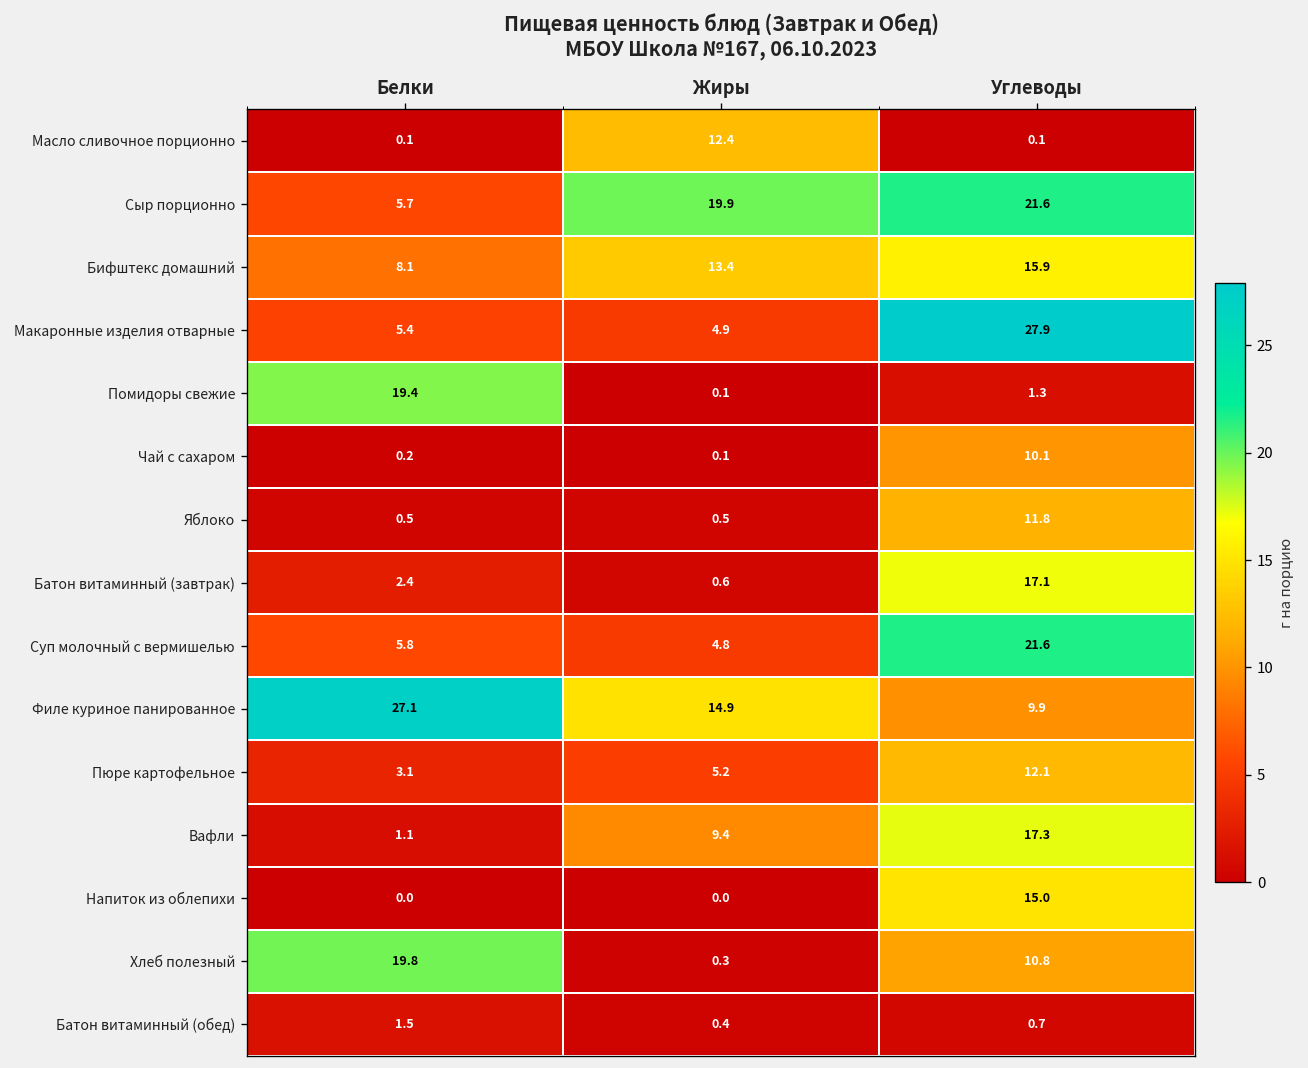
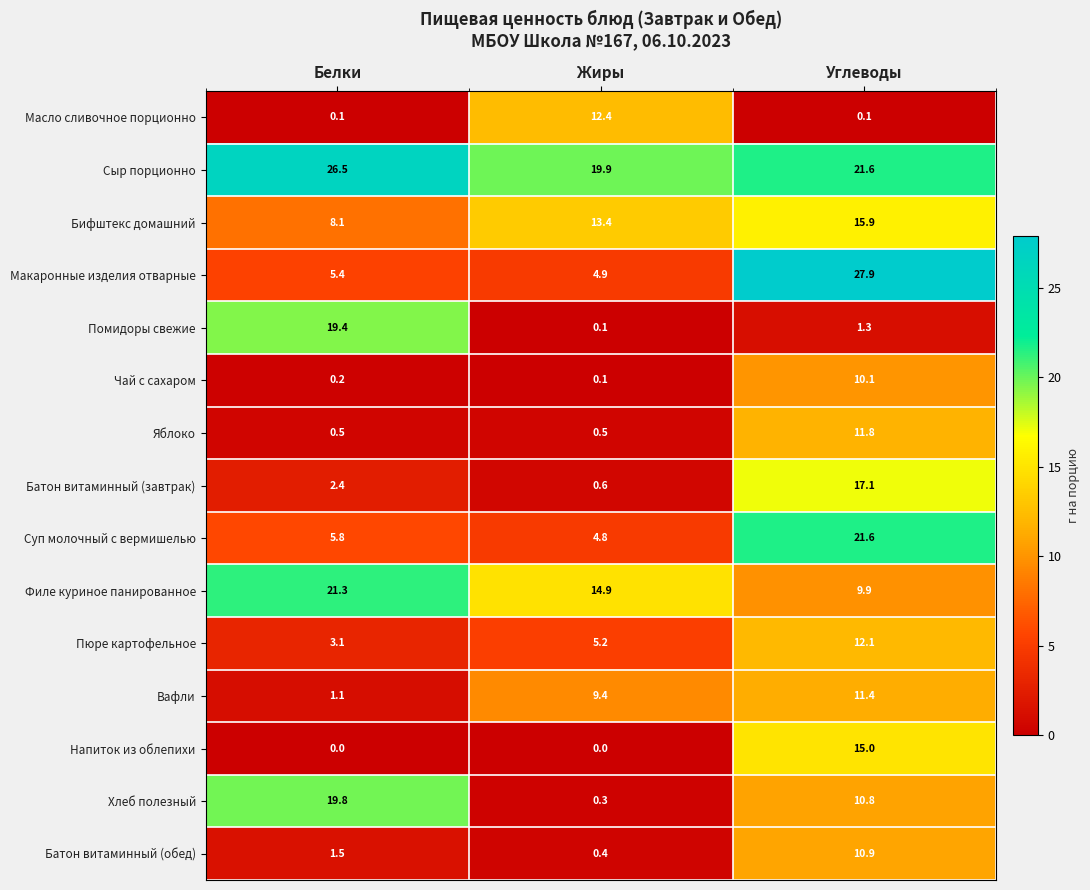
  {
    "Масло сливочное порционно": {
      "Белки": 0.1,
      "Жиры": 12.4,
      "Углеводы": 0.1
    },
    "Сыр порционно": {
-     "Белки": 5.7,
+     "Белки": 26.5,
      "Жиры": 19.9,
      "Углеводы": 21.6
    },
    "Бифштекс домашний": {
      "Белки": 8.1,
      "Жиры": 13.4,
      "Углеводы": 15.9
    },
    "Макаронные изделия отварные": {
      "Белки": 5.4,
      "Жиры": 4.9,
      "Углеводы": 27.9
    },
    "Помидоры свежие": {
      "Белки": 19.4,
      "Жиры": 0.1,
      "Углеводы": 1.3
    },
    "Чай с сахаром": {
      "Белки": 0.2,
      "Жиры": 0.1,
      "Углеводы": 10.1
    },
    "Яблоко": {
      "Белки": 0.5,
      "Жиры": 0.5,
      "Углеводы": 11.8
    },
    "Батон витаминный (завтрак)": {
      "Белки": 2.4,
      "Жиры": 0.6,
      "Углеводы": 17.1
    },
    "Суп молочный с вермишелью": {
      "Белки": 5.8,
      "Жиры": 4.8,
      "Углеводы": 21.6
    },
    "Филе куриное панированное": {
-     "Белки": 27.1,
+     "Белки": 21.3,
      "Жиры": 14.9,
      "Углеводы": 9.9
    },
    "Пюре картофельное": {
      "Белки": 3.1,
      "Жиры": 5.2,
      "Углеводы": 12.1
    },
    "Вафли": {
      "Белки": 1.1,
      "Жиры": 9.4,
-     "Углеводы": 17.3
+     "Углеводы": 11.4
    },
    "Напиток из облепихи": {
      "Белки": 0.0,
      "Жиры": 0.0,
      "Углеводы": 15.0
    },
    "Хлеб полезный": {
      "Белки": 19.8,
      "Жиры": 0.3,
      "Углеводы": 10.8
    },
    "Батон витаминный (обед)": {
      "Белки": 1.5,
      "Жиры": 0.4,
-     "Углеводы": 0.7
+     "Углеводы": 10.9
    }
  }
